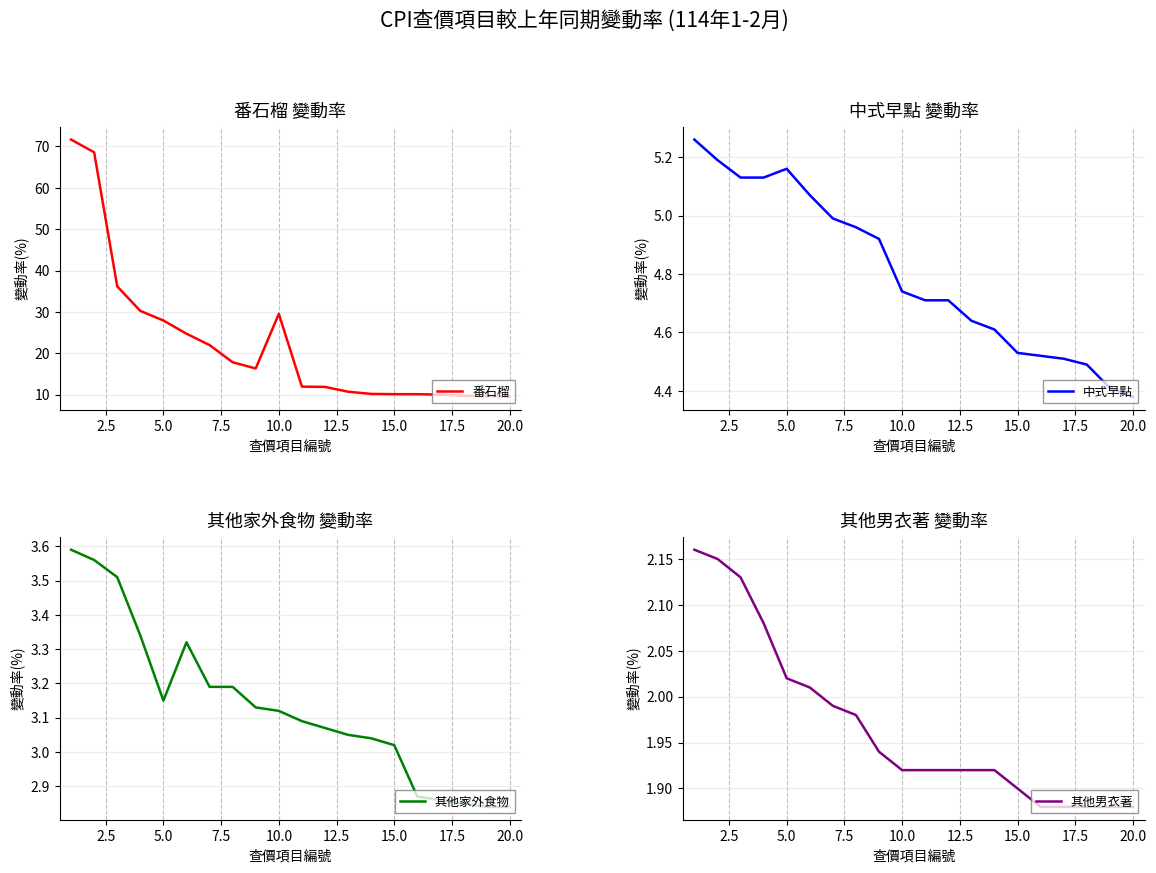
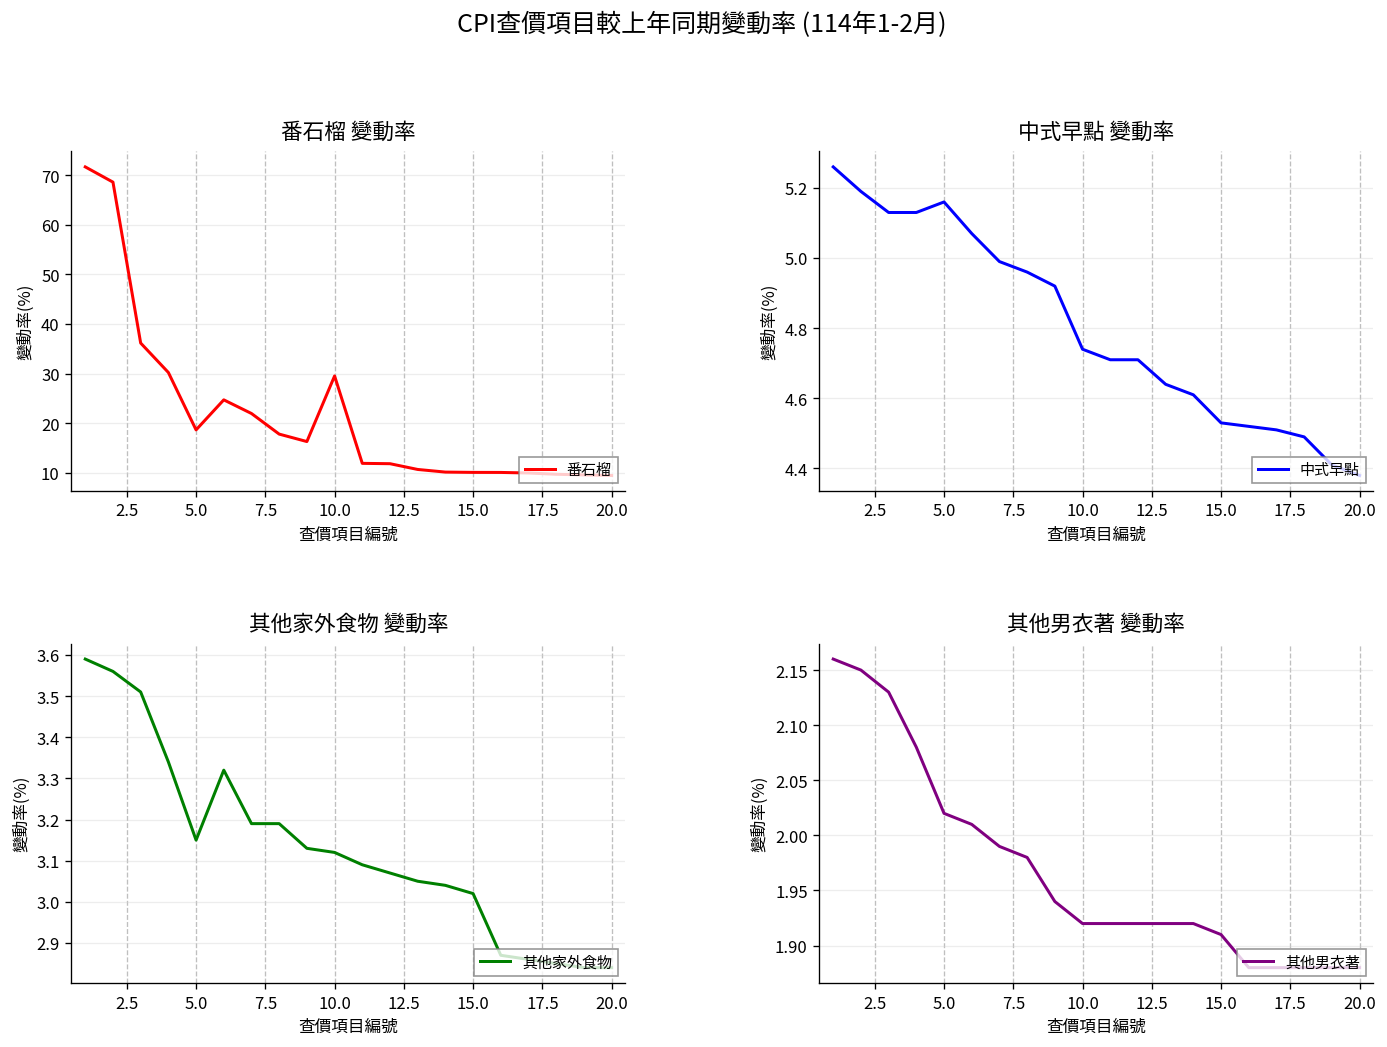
  {
    "番石榴 變動率": {
-     "5.0": 28,
+     "5.0": 19,
      "10.0": 30,
      "15.0": 10
    },
    "中式早點 變動率": {
      "5.0": 5.16,
      "10.0": 4.74,
      "15.0": 4.53
    },
    "其他家外食物 變動率": {
      "5.0": 3.15,
      "10.0": 3.12,
      "15.0": 3.02
    },
    "其他男衣著 變動率": {
      "5.0": 2.02,
      "10.0": 1.92,
-     "15.0": 1.90
+     "15.0": 1.91
    }
  }
